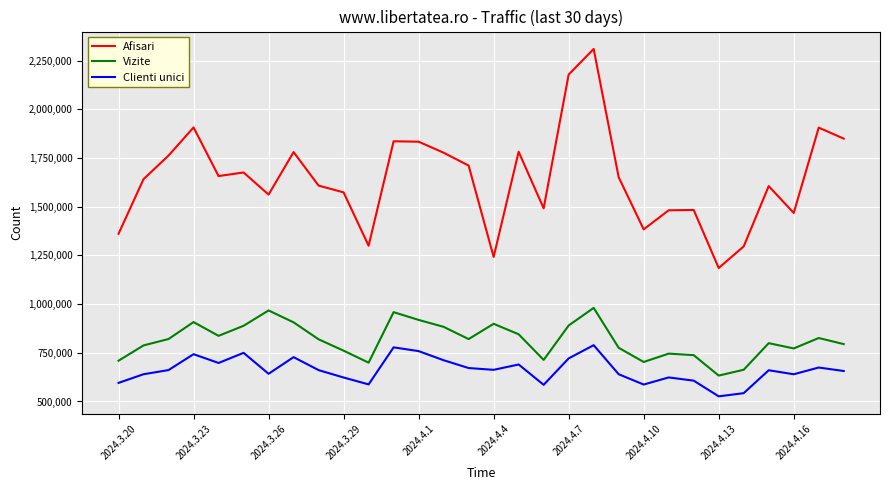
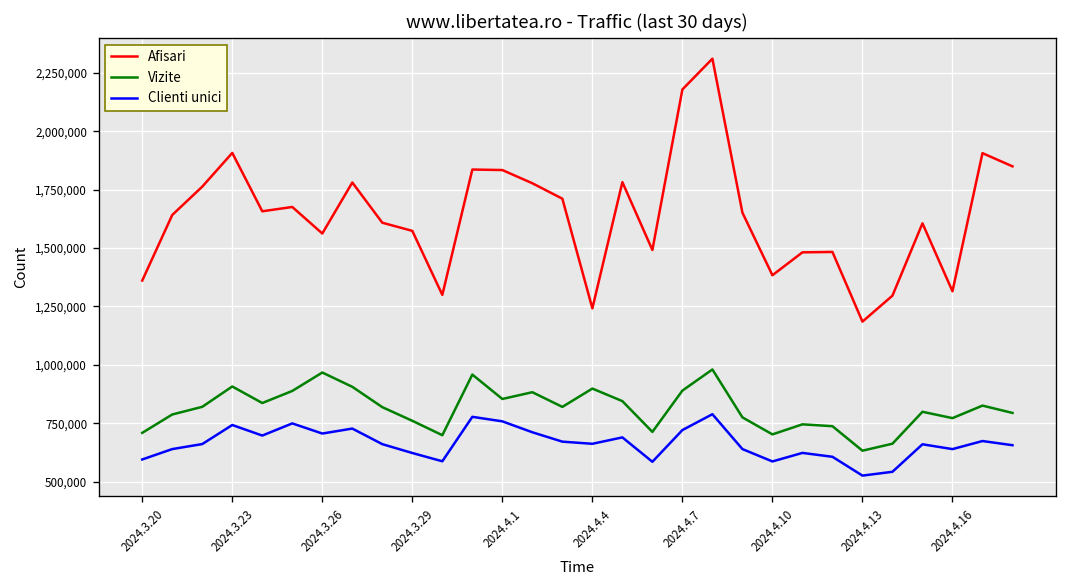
  {
    "Afisari": {
      "2024.3.20": "1,360,000",
      "2024.3.23": "1,910,000",
      "2024.3.26": "1,560,000",
      "2024.3.29": "1,570,000",
      "2024.4.1": "1,830,000",
      "2024.4.4": "1,240,000",
      "2024.4.7": "2,180,000",
      "2024.4.10": "1,380,000",
      "2024.4.13": "1,190,000",
-     "2024.4.16": "1,470,000"
+     "2024.4.16": "1,320,000"
    },
    "Vizite": {
      "2024.3.20": "710,000",
      "2024.3.23": "910,000",
      "2024.3.26": "970,000",
      "2024.3.29": "760,000",
-     "2024.4.1": "920,000",
+     "2024.4.1": "850,000",
      "2024.4.4": "900,000",
      "2024.4.7": "890,000",
      "2024.4.10": "700,000",
      "2024.4.13": "630,000",
      "2024.4.16": "770,000"
    },
    "Clienti unici": {
      "2024.3.20": "600,000",
      "2024.3.23": "740,000",
-     "2024.3.26": "640,000",
+     "2024.3.26": "710,000",
      "2024.3.29": "620,000",
      "2024.4.1": "760,000",
      "2024.4.4": "660,000",
      "2024.4.7": "720,000",
      "2024.4.10": "590,000",
      "2024.4.13": "530,000",
      "2024.4.16": "640,000"
    }
  }
